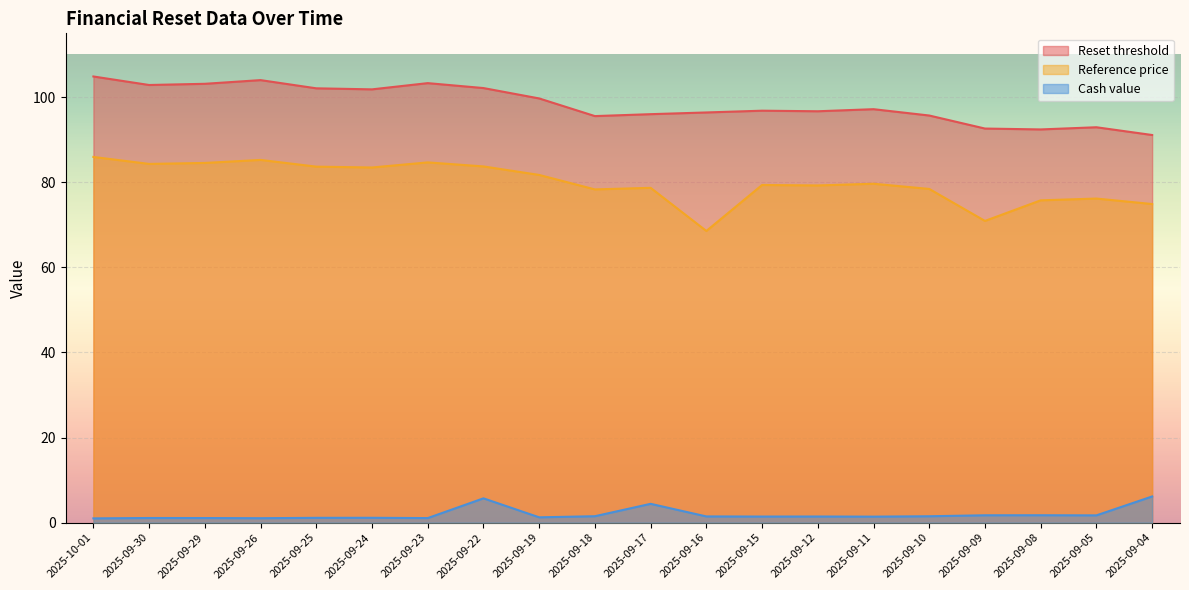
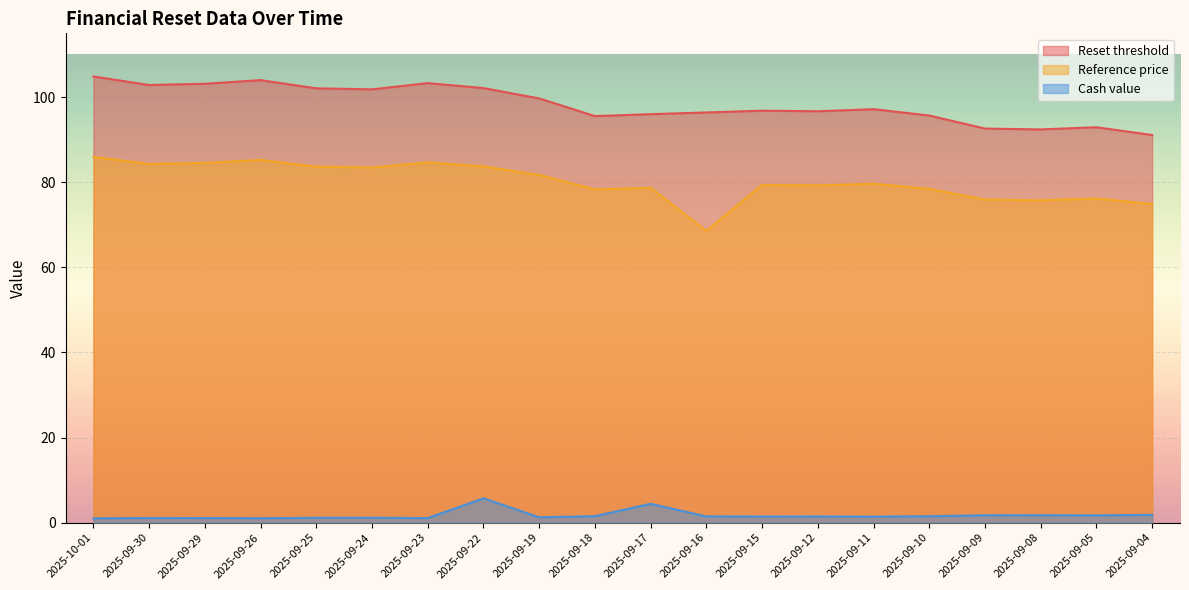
  {
    "Reset threshold": {
      "2025-10-01": 105,
      "2025-09-30": 103,
      "2025-09-29": 103,
      "2025-09-26": 104,
      "2025-09-25": 102,
      "2025-09-24": 102,
      "2025-09-23": 103,
      "2025-09-22": 102,
      "2025-09-19": 100,
      "2025-09-18": 96,
      "2025-09-17": 96,
      "2025-09-16": 96,
      "2025-09-15": 97,
      "2025-09-12": 97,
      "2025-09-11": 97,
      "2025-09-10": 96,
      "2025-09-09": 93,
      "2025-09-08": 92,
      "2025-09-05": 93,
      "2025-09-04": 91
    },
    "Reference price": {
      "2025-10-01": 86,
      "2025-09-30": 84,
      "2025-09-29": 85,
      "2025-09-26": 85,
      "2025-09-25": 84,
      "2025-09-24": 83,
      "2025-09-23": 85,
      "2025-09-22": 84,
      "2025-09-19": 82,
      "2025-09-18": 78,
      "2025-09-17": 79,
      "2025-09-16": 69,
      "2025-09-15": 79,
      "2025-09-12": 79,
      "2025-09-11": 80,
      "2025-09-10": 78,
-     "2025-09-09": 71,
+     "2025-09-09": 76,
      "2025-09-08": 76,
      "2025-09-05": 76,
      "2025-09-04": 75
    },
    "Cash value": {
      "2025-10-01": 1,
      "2025-09-30": 1,
      "2025-09-29": 1,
      "2025-09-26": 1,
      "2025-09-25": 1,
      "2025-09-24": 1,
      "2025-09-23": 1,
      "2025-09-22": 6,
      "2025-09-19": 1,
      "2025-09-18": 2,
      "2025-09-17": 4,
      "2025-09-16": 1,
      "2025-09-15": 1,
      "2025-09-12": 1,
      "2025-09-11": 1,
      "2025-09-10": 2,
      "2025-09-09": 2,
      "2025-09-08": 2,
      "2025-09-05": 2,
-     "2025-09-04": 6
+     "2025-09-04": 2
    }
  }
